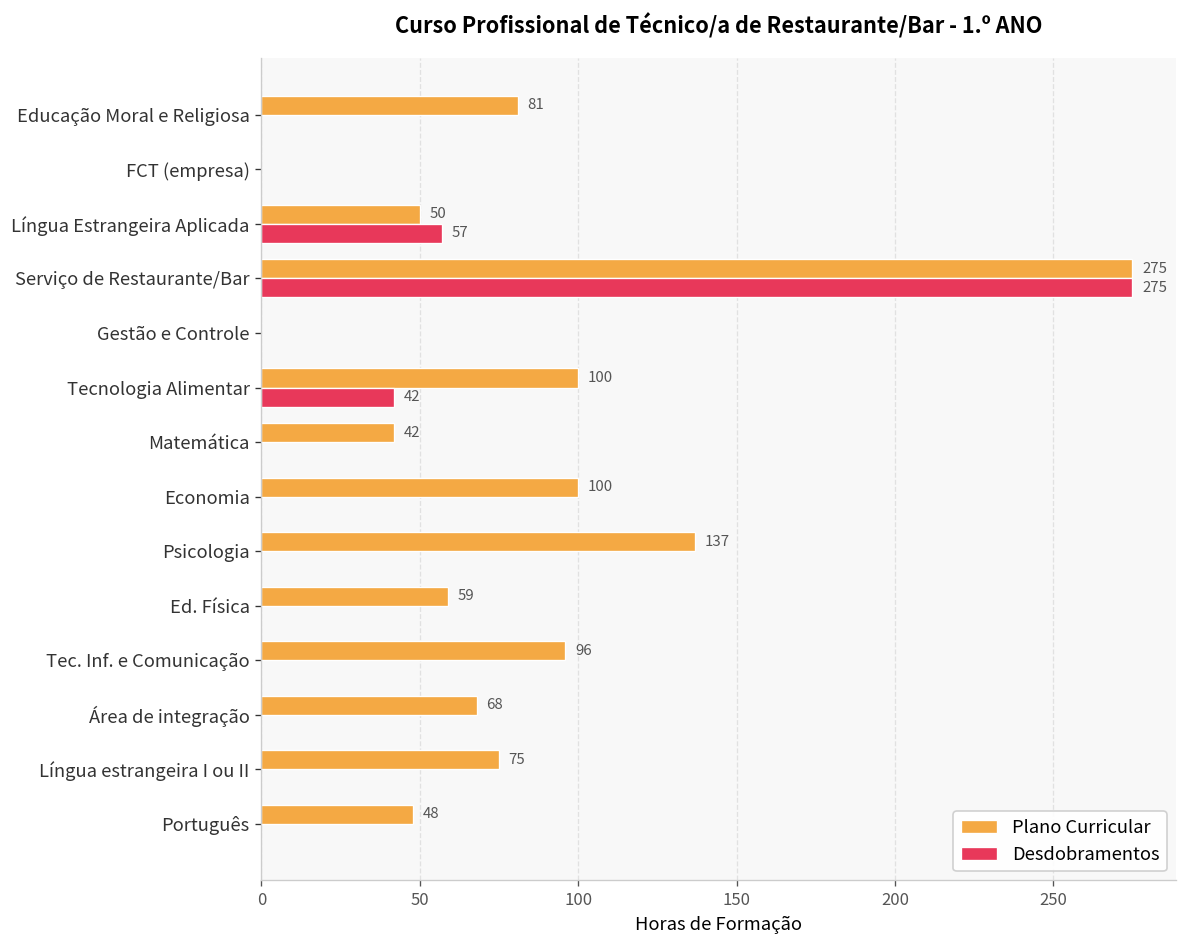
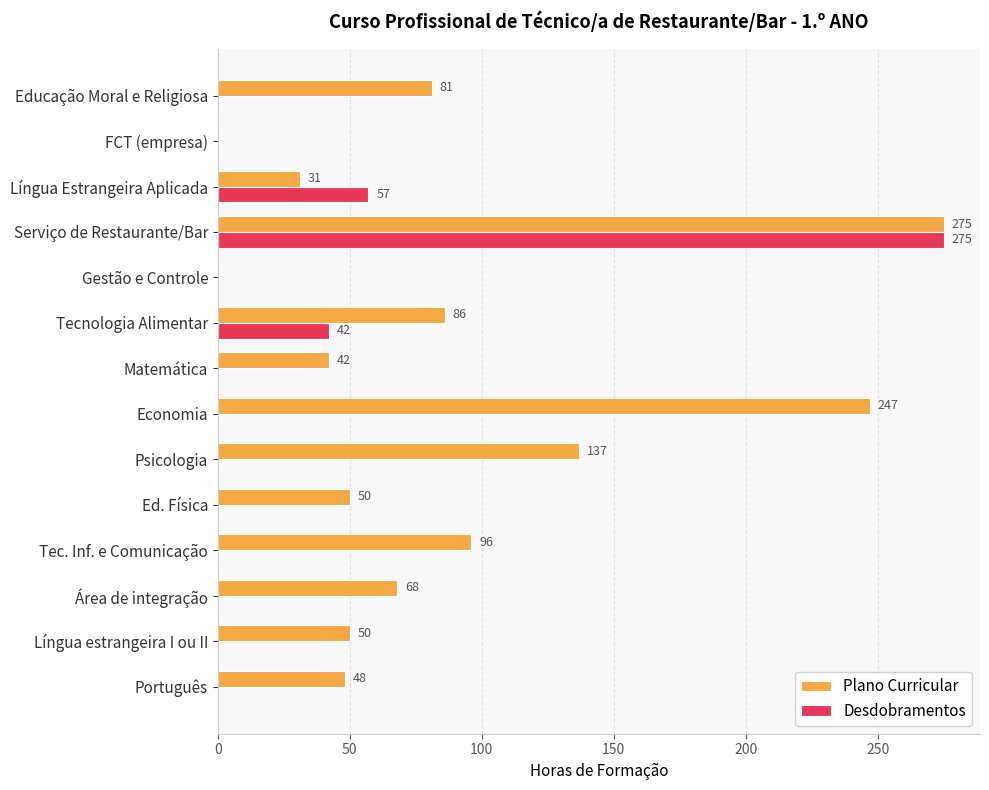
  {
    "Plano Curricular": {
      "Educação Moral e Religiosa": 81,
-     "Língua Estrangeira Aplicada": 50,
+     "Língua Estrangeira Aplicada": 31,
      "Serviço de Restaurante/Bar": 275,
-     "Tecnologia Alimentar": 100,
+     "Tecnologia Alimentar": 86,
      "Matemática": 42,
-     "Economia": 100,
+     "Economia": 247,
      "Psicologia": 137,
-     "Ed. Física": 59,
+     "Ed. Física": 50,
      "Tec. Inf. e Comunicação": 96,
      "Área de integração": 68,
-     "Língua estrangeira I ou II": 75,
+     "Língua estrangeira I ou II": 50,
      "Português": 48
    },
    "Desdobramentos": {
      "Língua Estrangeira Aplicada": 57,
      "Serviço de Restaurante/Bar": 275,
      "Tecnologia Alimentar": 42
    }
  }
